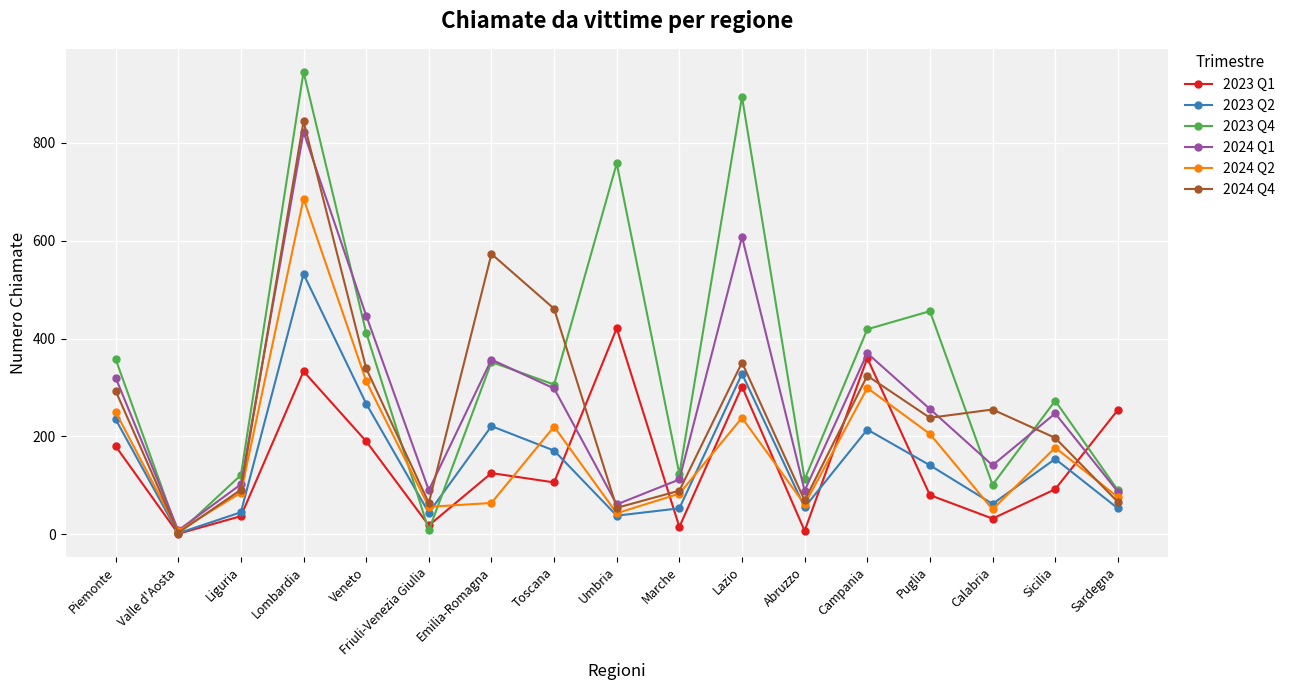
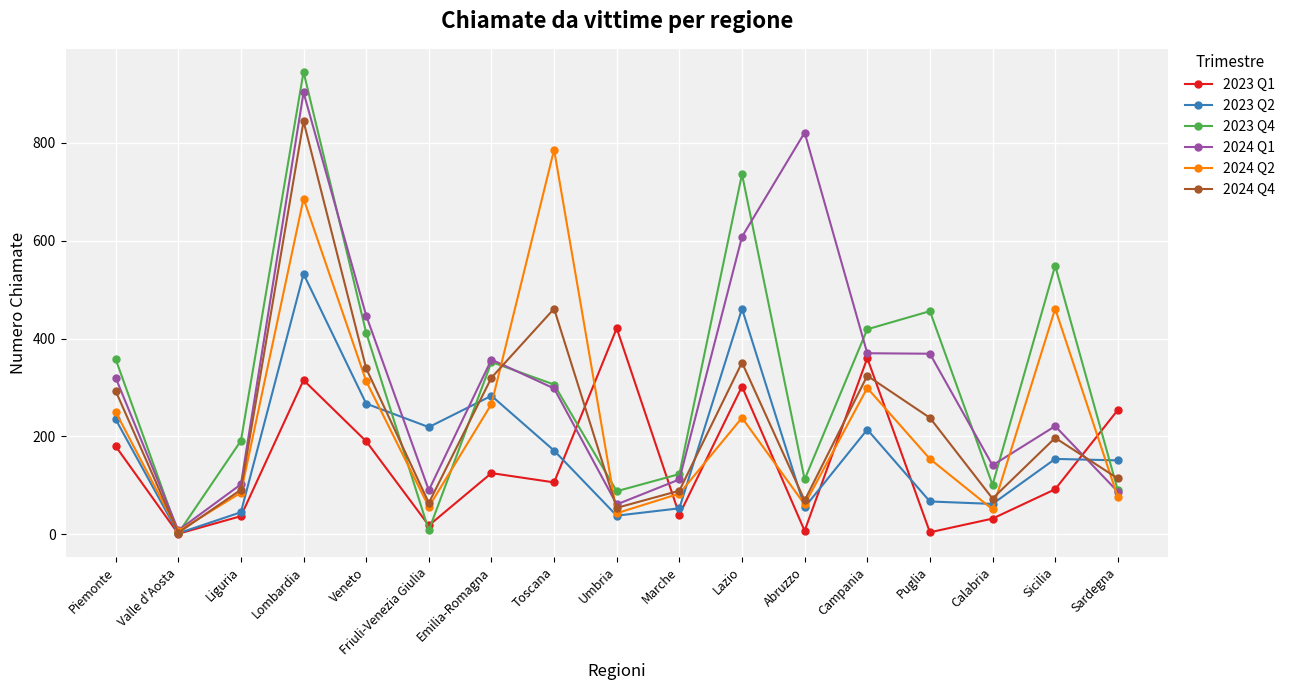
  {
    "2023 Q1": {
      "Piemonte": 180,
      "Liguria": 40,
-     "Lombardia": 330,
+     "Lombardia": 320,
      "Veneto": 190,
      "Friuli-Venezia Giulia": 20,
      "Emilia-Romagna": 130,
      "Toscana": 110,
      "Umbria": 420,
-     "Marche": 20,
+     "Marche": 40,
      "Lazio": 300,
      "Abruzzo": 10,
      "Campania": 360,
-     "Puglia": 80,
+     "Puglia": 0,
      "Calabria": 30,
      "Sicilia": 90,
      "Sardegna": 250
    },
    "2023 Q2": {
      "Piemonte": 240,
      "Liguria": 50,
      "Lombardia": 530,
      "Veneto": 270,
-     "Friuli-Venezia Giulia": 40,
-     "Emilia-Romagna": 220,
+     "Friuli-Venezia Giulia": 220,
+     "Emilia-Romagna": 280,
      "Toscana": 170,
      "Marche": 50,
-     "Lazio": 330,
+     "Lazio": 460,
      "Abruzzo": 60,
      "Campania": 210,
-     "Puglia": 140,
+     "Puglia": 70,
      "Calabria": 60,
      "Sicilia": 150,
-     "Sardegna": 50
+     "Sardegna": 150
    },
    "2023 Q4": {
      "Piemonte": 360,
-     "Liguria": 120,
+     "Liguria": 190,
      "Lombardia": 950,
      "Veneto": 410,
      "Friuli-Venezia Giulia": 10,
      "Toscana": 310,
-     "Umbria": 760,
+     "Umbria": 90,
      "Marche": 120,
-     "Lazio": 890,
+     "Lazio": 740,
      "Abruzzo": 110,
      "Campania": 420,
      "Puglia": 460,
      "Calabria": 100,
-     "Sicilia": 270
+     "Sicilia": 550
    },
    "2024 Q1": {
      "Piemonte": 320,
      "Liguria": 100,
-     "Lombardia": 820,
+     "Lombardia": 900,
      "Veneto": 450,
      "Friuli-Venezia Giulia": 90,
      "Toscana": 300,
      "Umbria": 60,
      "Marche": 110,
      "Lazio": 610,
-     "Abruzzo": 90,
+     "Abruzzo": 820,
      "Campania": 370,
-     "Puglia": 260,
+     "Puglia": 370,
      "Calabria": 140,
-     "Sicilia": 250
+     "Sicilia": 220
    },
    "2024 Q2": {
      "Piemonte": 250,
      "Liguria": 90,
      "Lombardia": 690,
      "Veneto": 310,
      "Friuli-Venezia Giulia": 60,
-     "Emilia-Romagna": 60,
-     "Toscana": 220,
+     "Emilia-Romagna": 270,
+     "Toscana": 790,
      "Marche": 80,
      "Lazio": 240,
      "Abruzzo": 60,
      "Campania": 300,
-     "Puglia": 210,
+     "Puglia": 150,
      "Calabria": 50,
-     "Sicilia": 180,
+     "Sicilia": 460,
      "Sardegna": 80
    },
    "2024 Q4": {
      "Piemonte": 290,
      "Liguria": 90,
      "Lombardia": 840,
      "Veneto": 340,
      "Friuli-Venezia Giulia": 60,
-     "Emilia-Romagna": 570,
+     "Emilia-Romagna": 320,
      "Toscana": 460,
      "Umbria": 50,
      "Marche": 90,
      "Lazio": 350,
      "Abruzzo": 70,
      "Campania": 320,
      "Puglia": 240,
-     "Calabria": 260,
+     "Calabria": 70,
      "Sicilia": 200,
-     "Sardegna": 70
+     "Sardegna": 110
    }
  }
